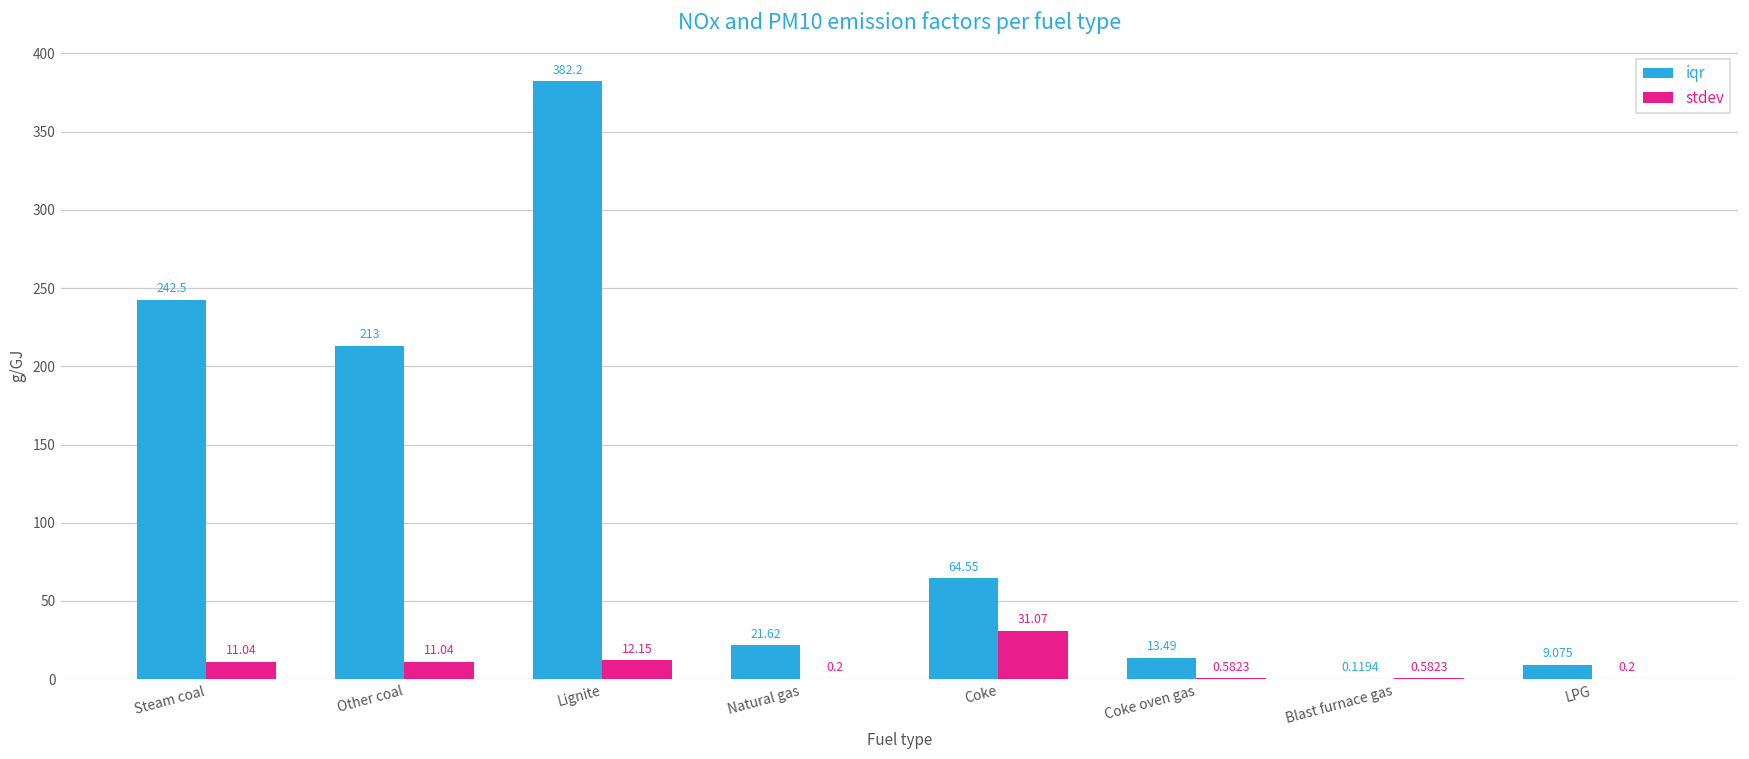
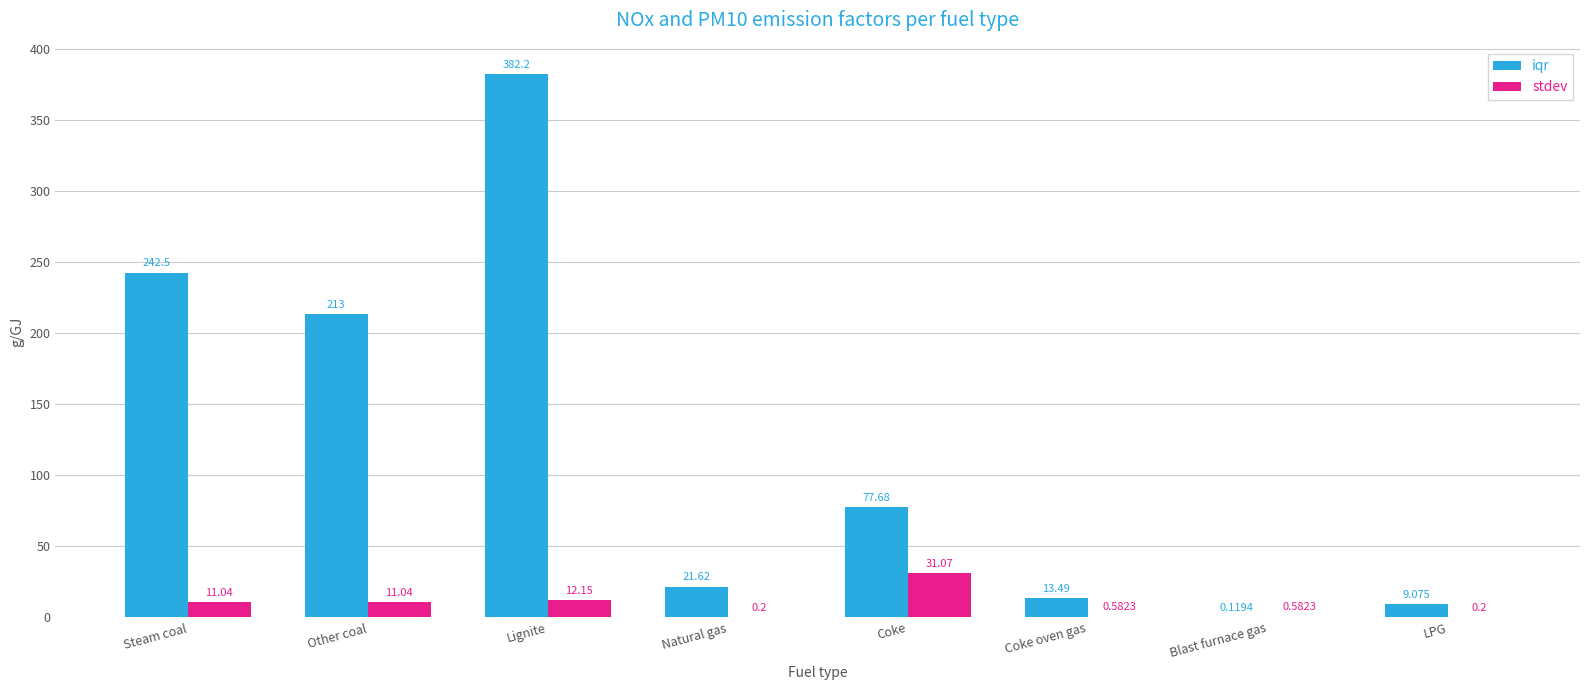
  {
    "iqr": {
      "Steam coal": 242.5,
      "Other coal": 213,
      "Lignite": 382.2,
      "Natural gas": 21.62,
-     "Coke": 64.55,
+     "Coke": 77.68,
      "Coke oven gas": 13.49,
      "Blast furnace gas": 0.1194,
      "LPG": 9.075
    },
    "stdev": {
      "Steam coal": 11.04,
      "Other coal": 11.04,
      "Lignite": 12.15,
      "Natural gas": 0.2,
      "Coke": 31.07,
      "Coke oven gas": 0.5823,
      "Blast furnace gas": 0.5823,
      "LPG": 0.2
    }
  }
